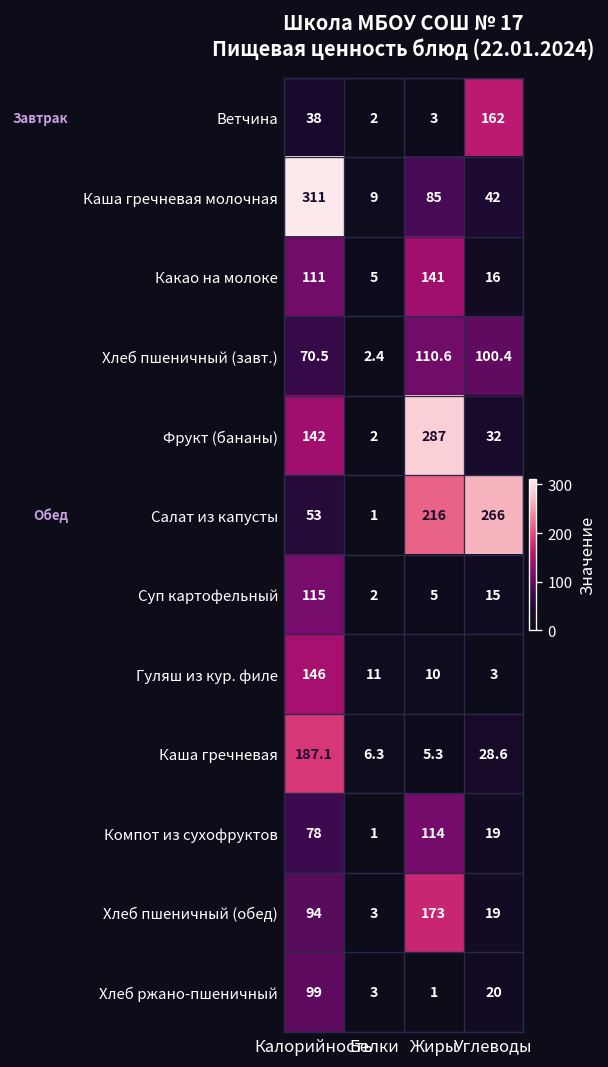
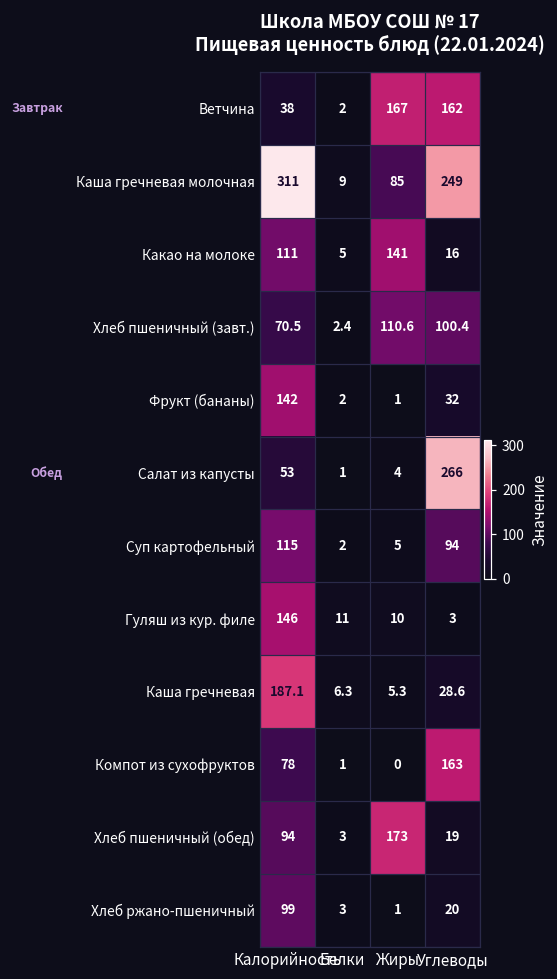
  {
    "Ветчина": {
-     "Жиры": 3,
+     "Жиры": 167,
      "Углеводы": 162
    },
    "Каша гречневая молочная": {
      "Жиры": 85,
-     "Углеводы": 42
+     "Углеводы": 249
    },
    "Какао на молоке": {
      "Жиры": 141,
      "Углеводы": 16
    },
    "Хлеб пшеничный (завт.)": {
      "Жиры": 110.6,
      "Углеводы": 100.4
    },
    "Фрукт (бананы)": {
-     "Жиры": 287,
+     "Жиры": 1,
      "Углеводы": 32
    },
    "Салат из капусты": {
-     "Жиры": 216,
+     "Жиры": 4,
      "Углеводы": 266
    },
    "Суп картофельный": {
      "Жиры": 5,
-     "Углеводы": 15
+     "Углеводы": 94
    },
    "Гуляш из кур. филе": {
      "Жиры": 10,
      "Углеводы": 3
    },
    "Каша гречневая": {
      "Жиры": 5.3,
      "Углеводы": 28.6
    },
    "Компот из сухофруктов": {
-     "Жиры": 114,
-     "Углеводы": 19
+     "Жиры": 0,
+     "Углеводы": 163
    },
    "Хлеб пшеничный (обед)": {
      "Жиры": 173,
      "Углеводы": 19
    },
    "Хлеб ржано-пшеничный": {
      "Жиры": 1,
      "Углеводы": 20
    }
  }
